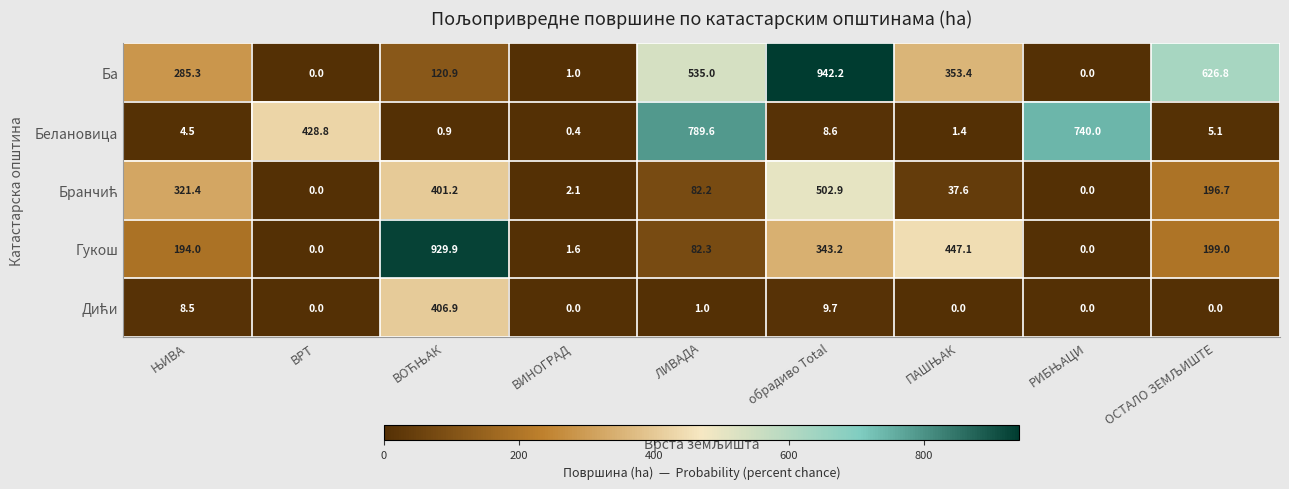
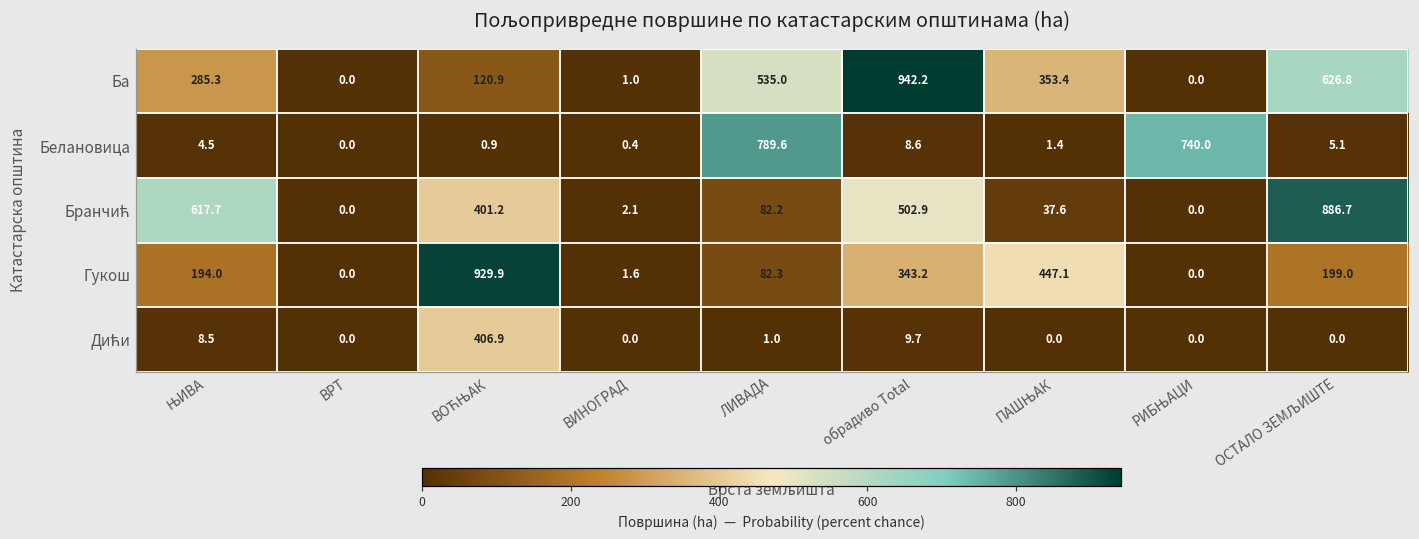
  {
    "Ба": {
      "ЊИВА": 285.3,
      "ВРТ": 0.0,
      "ВОЋЊАК": 120.9,
      "ВИНОГРАД": 1.0,
      "ЛИВАДА": 535.0,
      "обрадиво Total": 942.2,
      "ПАШЊАК": 353.4,
      "РИБЊАЦИ": 0.0,
      "ОСТАЛО ЗЕМЉИШТЕ": 626.8
    },
    "Белановица": {
      "ЊИВА": 4.5,
-     "ВРТ": 428.8,
+     "ВРТ": 0.0,
      "ВОЋЊАК": 0.9,
      "ВИНОГРАД": 0.4,
      "ЛИВАДА": 789.6,
      "обрадиво Total": 8.6,
      "ПАШЊАК": 1.4,
      "РИБЊАЦИ": 740.0,
      "ОСТАЛО ЗЕМЉИШТЕ": 5.1
    },
    "Бранчић": {
-     "ЊИВА": 321.4,
+     "ЊИВА": 617.7,
      "ВРТ": 0.0,
      "ВОЋЊАК": 401.2,
      "ВИНОГРАД": 2.1,
      "ЛИВАДА": 82.2,
      "обрадиво Total": 502.9,
      "ПАШЊАК": 37.6,
      "РИБЊАЦИ": 0.0,
-     "ОСТАЛО ЗЕМЉИШТЕ": 196.7
+     "ОСТАЛО ЗЕМЉИШТЕ": 886.7
    },
    "Гукош": {
      "ЊИВА": 194.0,
      "ВРТ": 0.0,
      "ВОЋЊАК": 929.9,
      "ВИНОГРАД": 1.6,
      "ЛИВАДА": 82.3,
      "обрадиво Total": 343.2,
      "ПАШЊАК": 447.1,
      "РИБЊАЦИ": 0.0,
      "ОСТАЛО ЗЕМЉИШТЕ": 199.0
    },
    "Дићи": {
      "ЊИВА": 8.5,
      "ВРТ": 0.0,
      "ВОЋЊАК": 406.9,
      "ВИНОГРАД": 0.0,
      "ЛИВАДА": 1.0,
      "обрадиво Total": 9.7,
      "ПАШЊАК": 0.0,
      "РИБЊАЦИ": 0.0,
      "ОСТАЛО ЗЕМЉИШТЕ": 0.0
    }
  }
